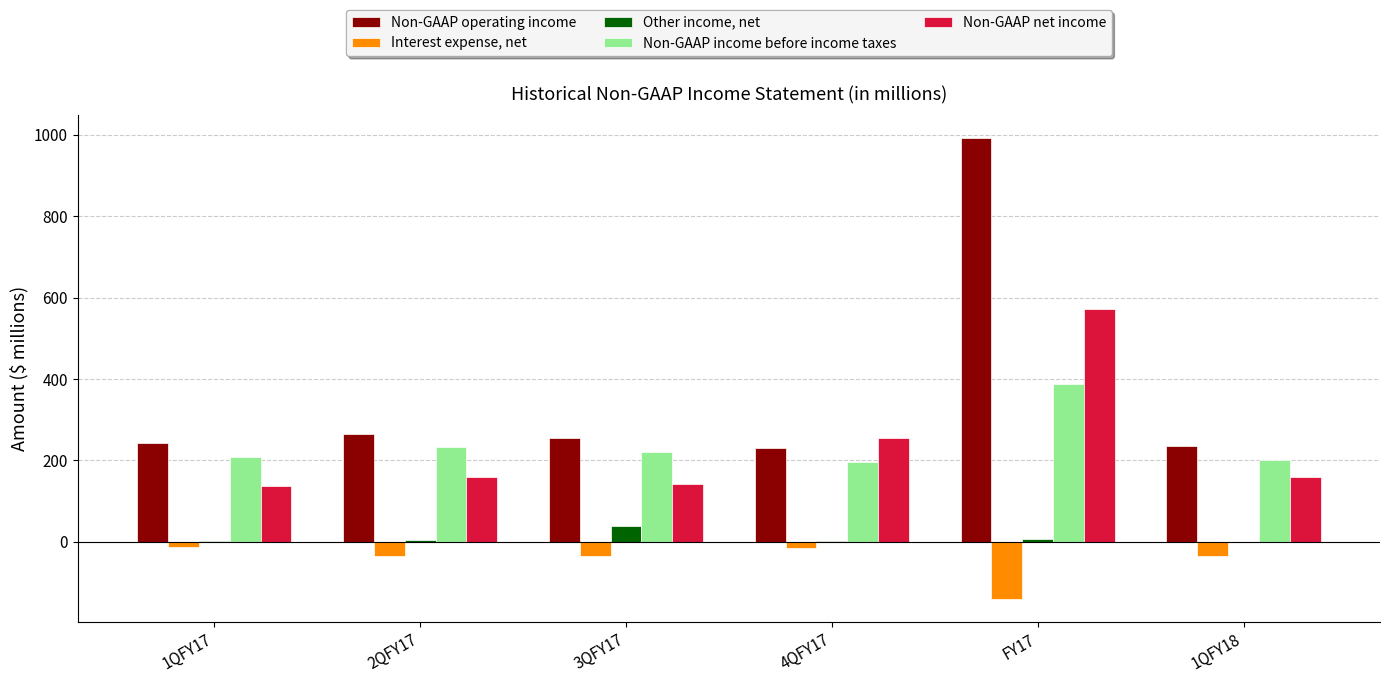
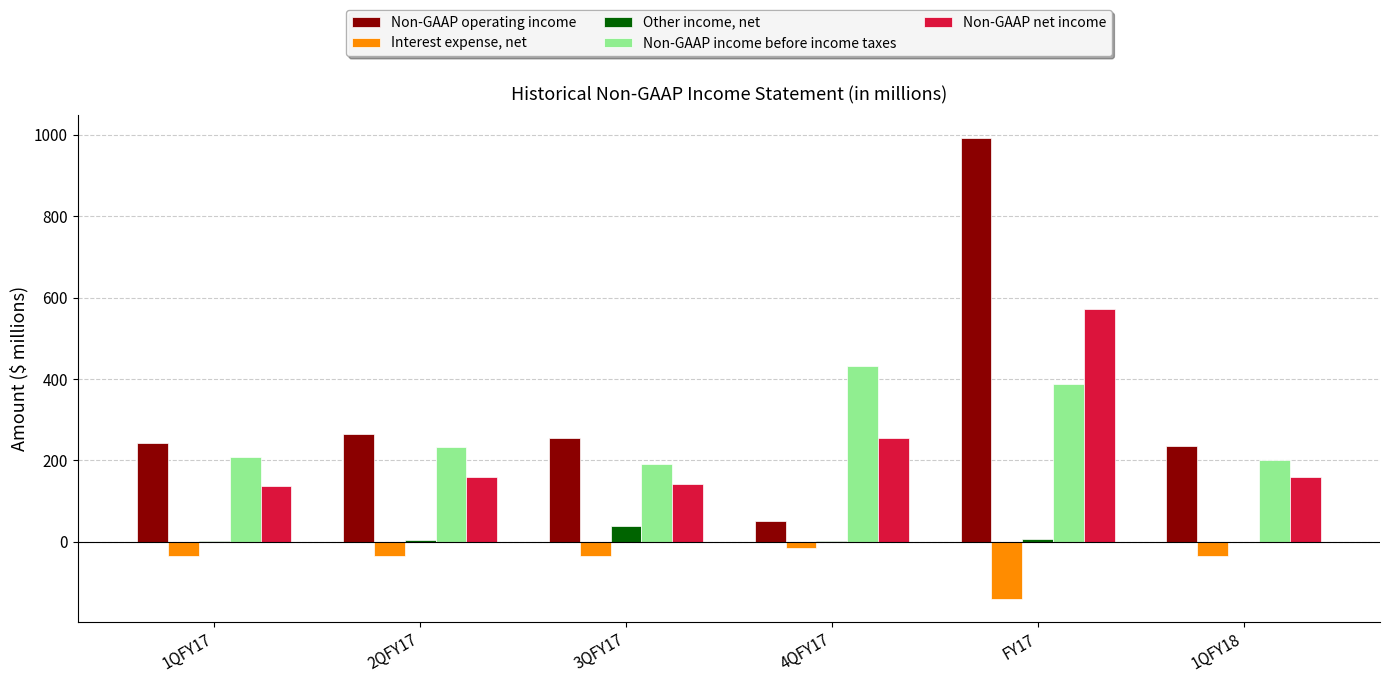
  {
    "Non-GAAP operating income": {
      "1QFY17": 240,
      "2QFY17": 260,
      "3QFY17": 260,
-     "4QFY17": 230,
+     "4QFY17": 50,
      "FY17": 990,
      "1QFY18": 240
    },
    "Interest expense, net": {
-     "1QFY17": -10,
+     "1QFY17": -40,
      "2QFY17": -30,
      "3QFY17": -40,
      "4QFY17": -20,
      "FY17": -140,
      "1QFY18": -30
    },
    "Other income, net": {
      "3QFY17": 40,
      "FY17": 10,
      "1QFY18": 0
    },
    "Non-GAAP income before income taxes": {
      "1QFY17": 210,
      "2QFY17": 230,
-     "3QFY17": 220,
-     "4QFY17": 200,
+     "3QFY17": 190,
+     "4QFY17": 430,
      "FY17": 390,
      "1QFY18": 200
    },
    "Non-GAAP net income": {
      "1QFY17": 140,
      "2QFY17": 160,
      "3QFY17": 140,
      "4QFY17": 260,
      "FY17": 570,
      "1QFY18": 160
    }
  }
